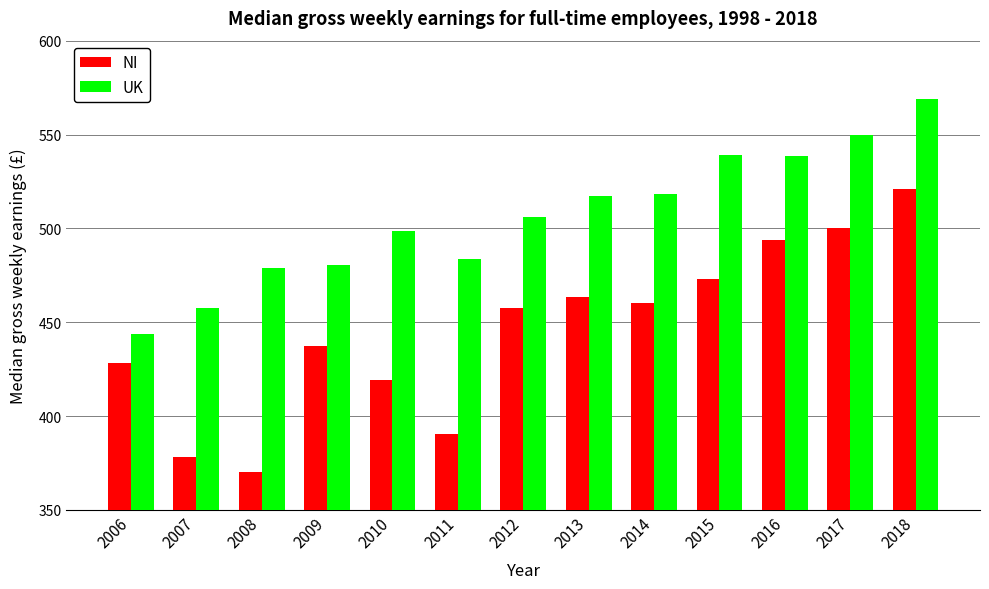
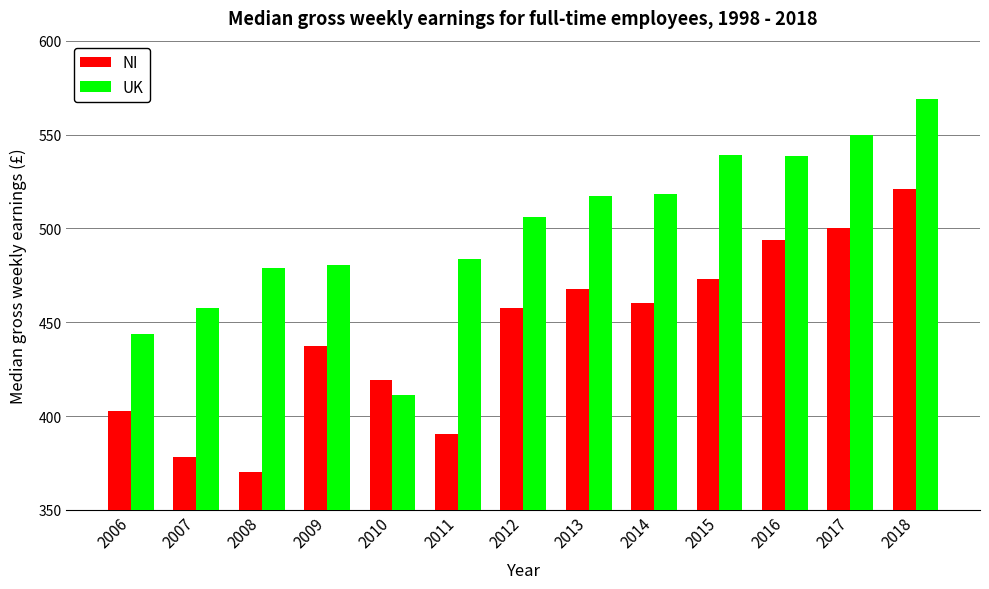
  {
    "NI": {
-     "2006": 428,
+     "2006": 403,
      "2007": 378,
      "2008": 370,
      "2009": 437,
      "2010": 419,
      "2011": 391,
      "2012": 458,
-     "2013": 464,
+     "2013": 468,
      "2014": 460,
      "2015": 473,
      "2016": 494,
      "2017": 500,
      "2018": 521
    },
    "UK": {
      "2006": 444,
      "2007": 458,
      "2008": 479,
      "2009": 481,
-     "2010": 499,
+     "2010": 411,
      "2011": 484,
      "2012": 506,
      "2013": 517,
      "2014": 518,
      "2015": 539,
      "2016": 539,
      "2017": 550,
      "2018": 569
    }
  }
